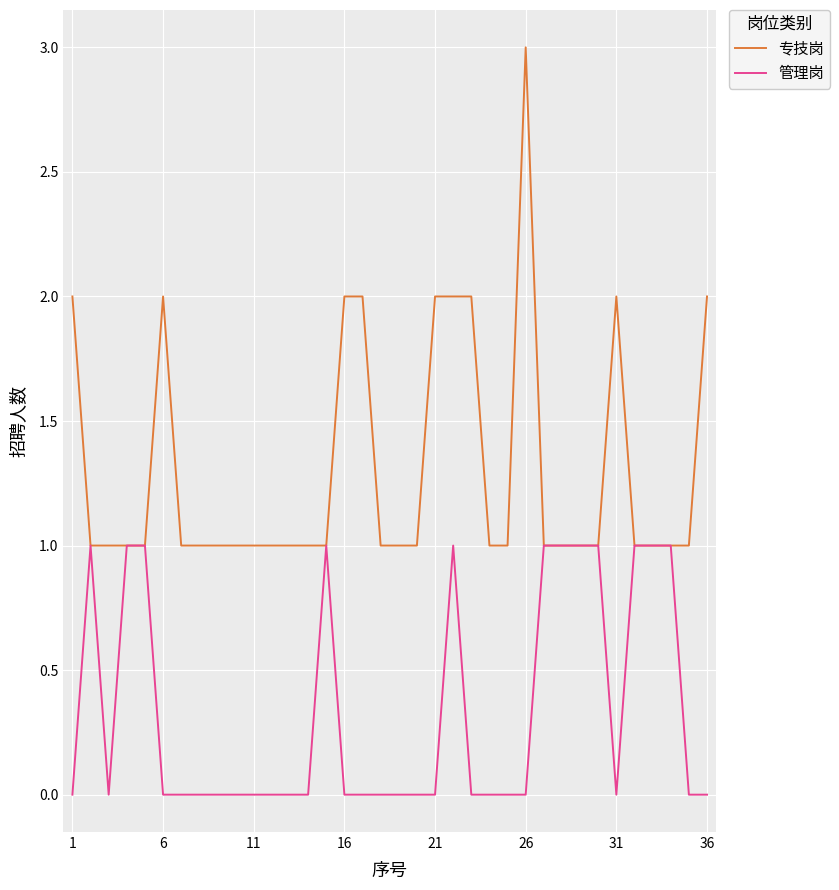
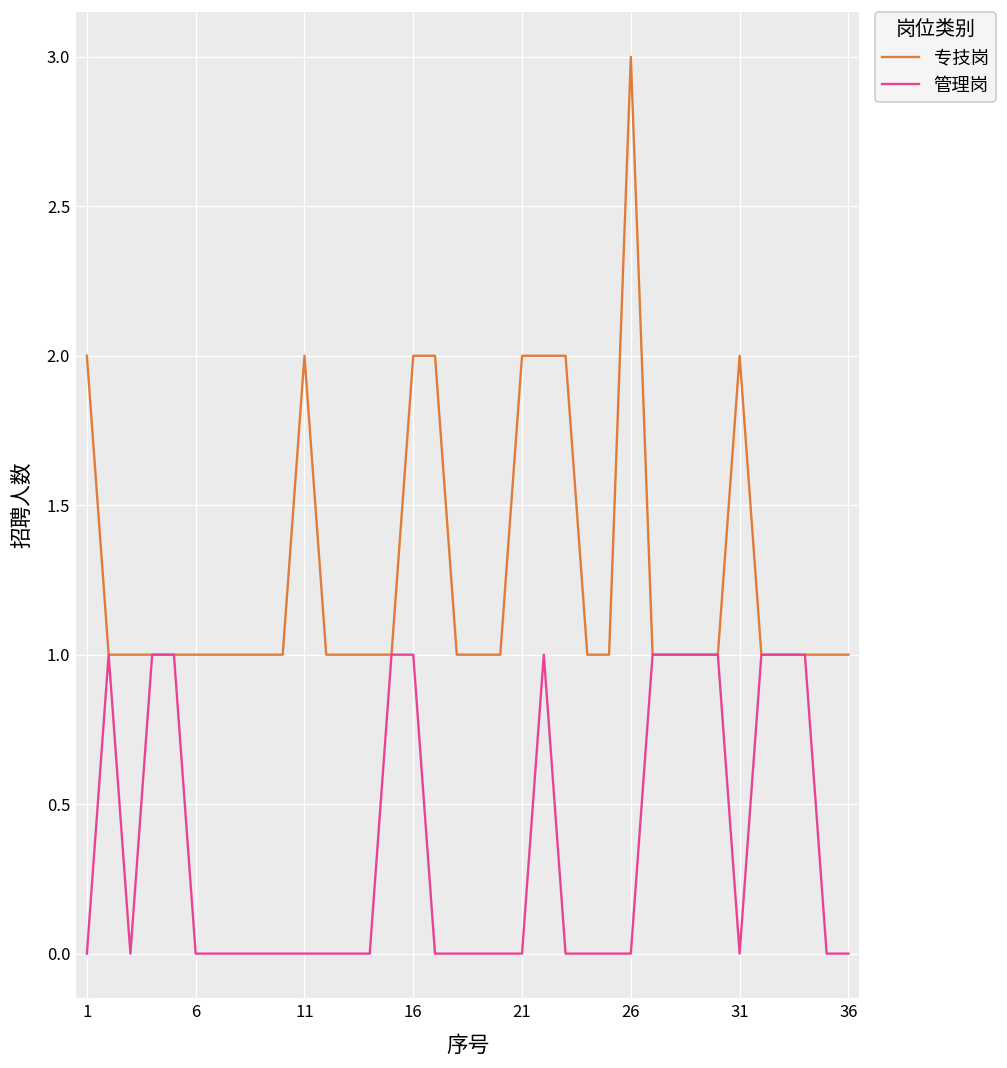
  {
    "专技岗": {
      "1": 2,
-     "6": 2,
-     "11": 1,
+     "6": 1,
+     "11": 2,
      "16": 2,
      "21": 2,
      "26": 3,
      "31": 2,
-     "36": 2
+     "36": 1
    },
    "管理岗": {
      "1": 0,
      "6": 0,
      "11": 0,
-     "16": 0,
+     "16": 1,
      "21": 0,
      "26": 0,
      "31": 0,
      "36": 0
    }
  }
